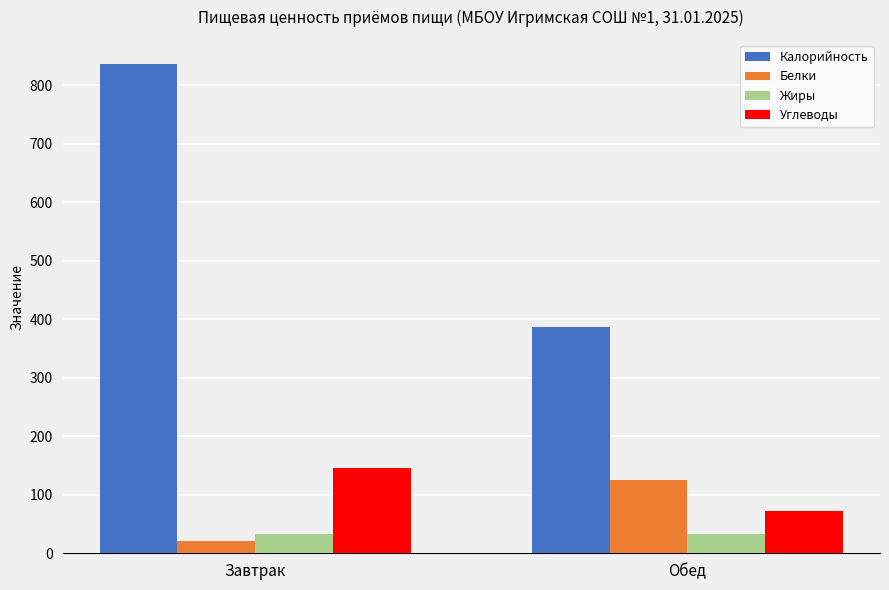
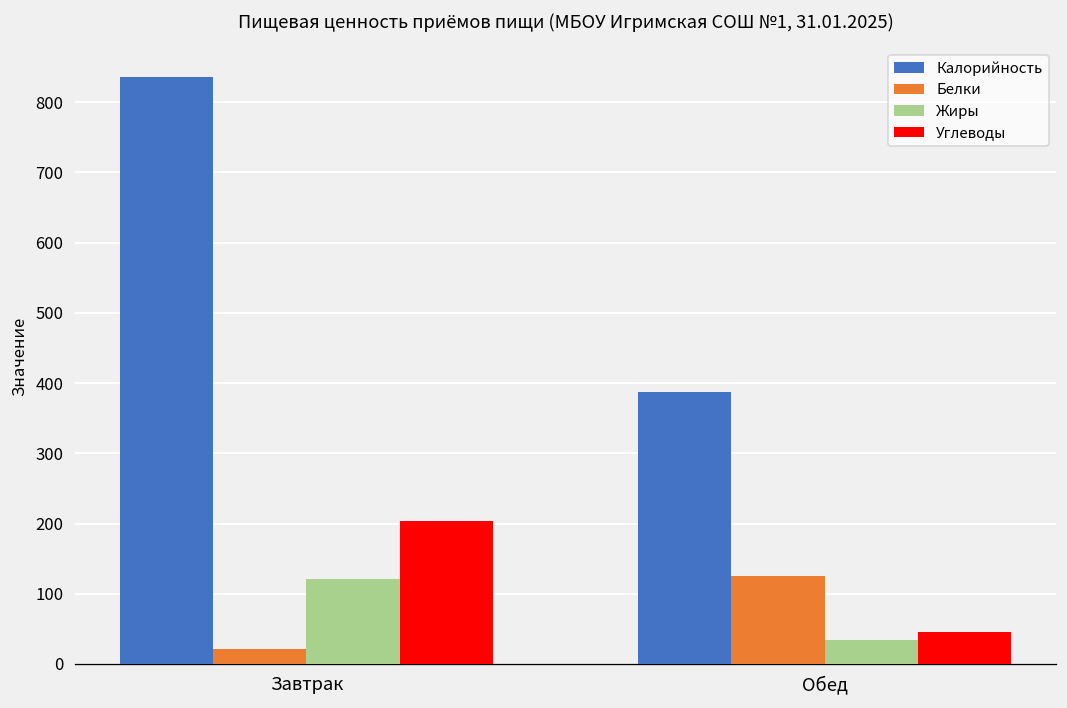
  {
    "Калорийность": {
      "Завтрак": 840,
      "Обед": 390
    },
    "Белки": {
      "Завтрак": 20,
      "Обед": 120
    },
    "Жиры": {
-     "Завтрак": 30,
+     "Завтрак": 120,
      "Обед": 30
    },
    "Углеводы": {
-     "Завтрак": 150,
-     "Обед": 70
+     "Завтрак": 200,
+     "Обед": 50
    }
  }
